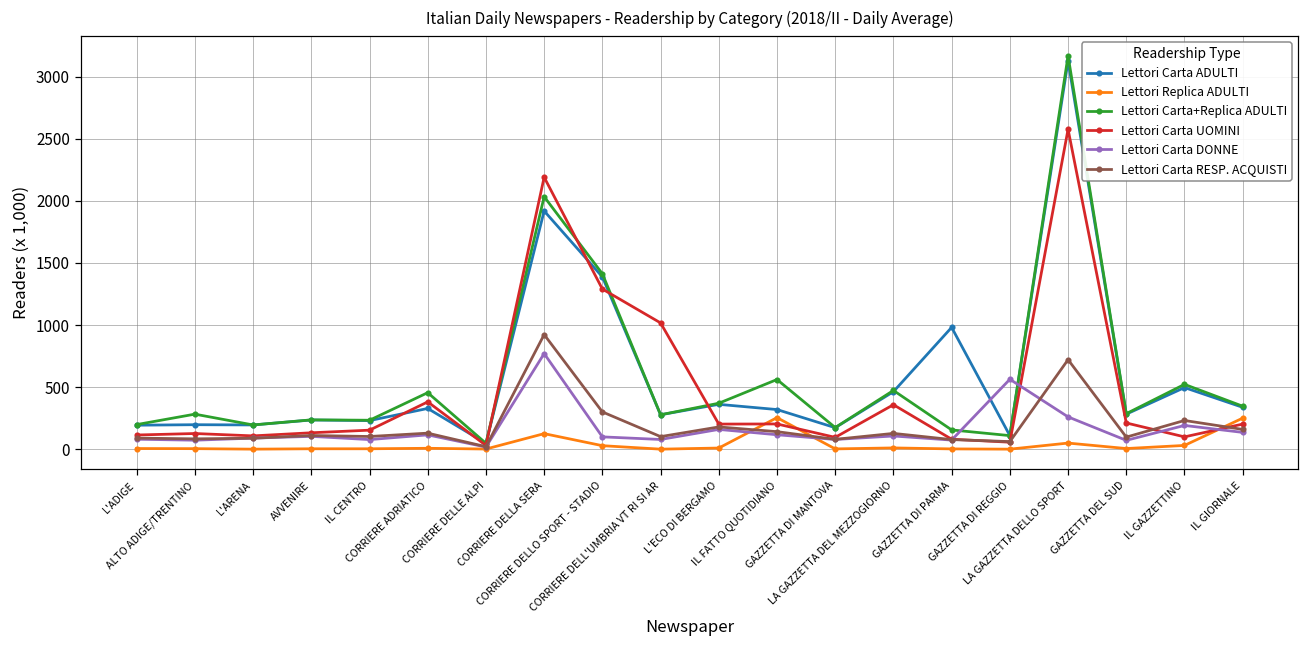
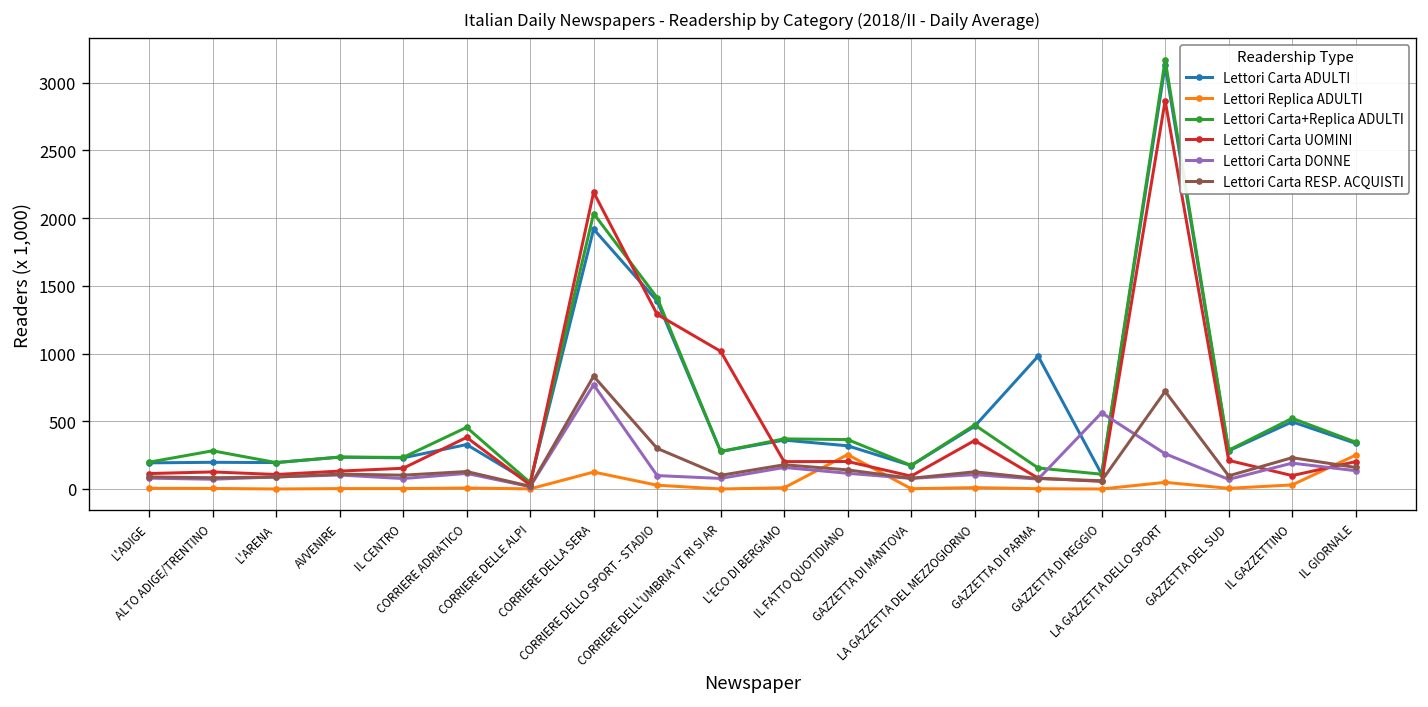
  {
    "Lettori Carta ADULTI": {
      "ALTO ADIGE/TRENTINO": 200,
      "CORRIERE ADRIATICO": 330,
      "CORRIERE DELLA SERA": 1920,
      "CORRIERE DELLO SPORT - STADIO": 1390,
      "IL FATTO QUOTIDIANO": 320,
      "GAZZETTA DI PARMA": 980,
      "LA GAZZETTA DELLO SPORT": 3130,
      "IL GAZZETTINO": 500
    },
    "Lettori Replica ADULTI": {
      "L'ADIGE": 10,
      "ALTO ADIGE/TRENTINO": 0,
      "L'ARENA": 0,
      "AVVENIRE": 0,
      "IL CENTRO": 0,
      "CORRIERE ADRIATICO": 10,
      "CORRIERE DELLA SERA": 130,
      "CORRIERE DELLO SPORT - STADIO": 30,
      "CORRIERE DELL'UMBRIA VT RI SI AR": 0,
      "L'ECO DI BERGAMO": 10,
      "IL FATTO QUOTIDIANO": 250,
      "GAZZETTA DI MANTOVA": 0,
      "LA GAZZETTA DEL MEZZOGIORNO": 10,
      "GAZZETTA DI PARMA": 0,
      "GAZZETTA DI REGGIO": 0,
      "LA GAZZETTA DELLO SPORT": 50,
      "GAZZETTA DEL SUD": 10,
      "IL GAZZETTINO": 30,
      "IL GIORNALE": 250
    },
    "Lettori Carta+Replica ADULTI": {
      "ALTO ADIGE/TRENTINO": 280,
      "CORRIERE ADRIATICO": 460,
      "CORRIERE DELLA SERA": 2030,
      "CORRIERE DELLO SPORT - STADIO": 1410,
-     "IL FATTO QUOTIDIANO": 560,
+     "IL FATTO QUOTIDIANO": 370,
      "GAZZETTA DI PARMA": 160,
      "LA GAZZETTA DELLO SPORT": 3170,
      "IL GAZZETTINO": 520
    },
    "Lettori Carta UOMINI": {
      "L'ADIGE": 110,
      "ALTO ADIGE/TRENTINO": 130,
      "IL CENTRO": 150,
      "CORRIERE ADRIATICO": 380,
      "CORRIERE DELLA SERA": 2190,
      "CORRIERE DELLO SPORT - STADIO": 1290,
      "CORRIERE DELL'UMBRIA VT RI SI AR": 1020,
      "L'ECO DI BERGAMO": 200,
      "IL FATTO QUOTIDIANO": 200,
      "LA GAZZETTA DEL MEZZOGIORNO": 360,
-     "LA GAZZETTA DELLO SPORT": 2580,
+     "LA GAZZETTA DELLO SPORT": 2870,
      "GAZZETTA DEL SUD": 210,
      "IL GAZZETTINO": 100,
      "IL GIORNALE": 200
    },
    "Lettori Carta DONNE": {
      "IL CENTRO": 80,
      "CORRIERE DELLA SERA": 770,
      "CORRIERE DELLO SPORT - STADIO": 100,
      "CORRIERE DELL'UMBRIA VT RI SI AR": 80,
      "IL FATTO QUOTIDIANO": 120,
      "GAZZETTA DI REGGIO": 560,
      "LA GAZZETTA DELLO SPORT": 260,
      "GAZZETTA DEL SUD": 70,
      "IL GAZZETTINO": 190,
      "IL GIORNALE": 140
    },
    "Lettori Carta RESP. ACQUISTI": {
      "IL CENTRO": 100,
-     "CORRIERE DELLA SERA": 920,
+     "CORRIERE DELLA SERA": 830,
      "CORRIERE DELLO SPORT - STADIO": 300,
      "CORRIERE DELL'UMBRIA VT RI SI AR": 100,
      "IL FATTO QUOTIDIANO": 140,
      "LA GAZZETTA DELLO SPORT": 720,
      "GAZZETTA DEL SUD": 100,
      "IL GAZZETTINO": 230,
      "IL GIORNALE": 160
    }
  }
